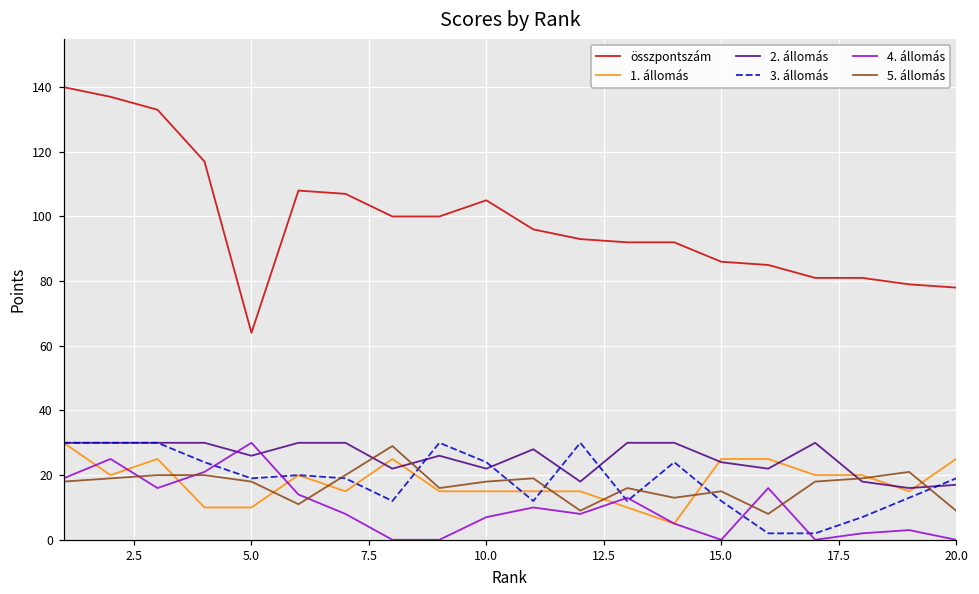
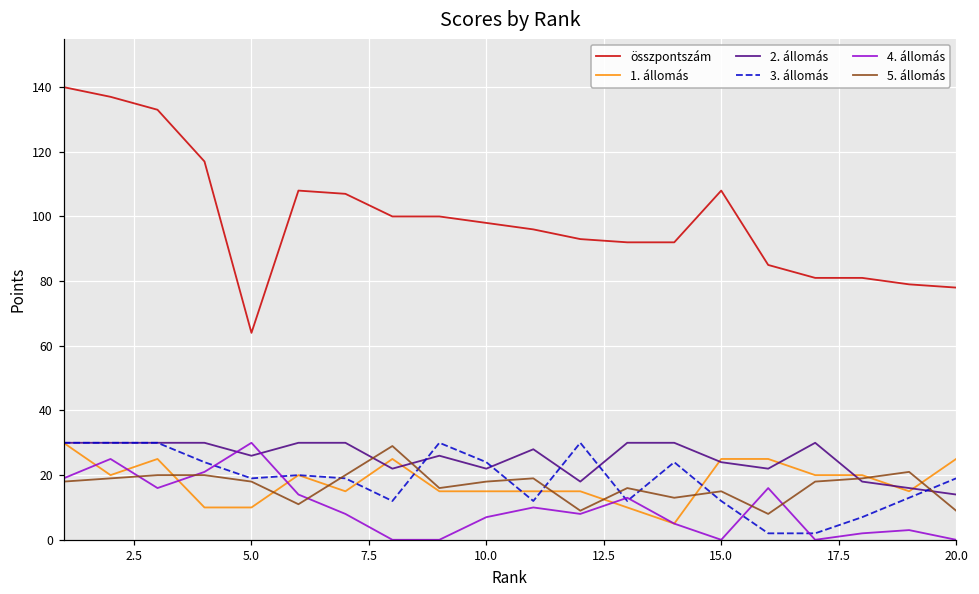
  {
    "összpontszám": {
      "5.0": 64,
-     "10.0": 105,
-     "15.0": 86,
+     "10.0": 98,
+     "15.0": 108,
      "20.0": 78
    },
    "1. állomás": {
      "5.0": 10,
      "10.0": 15,
      "15.0": 25,
      "20.0": 25
    },
    "2. állomás": {
      "5.0": 26,
      "10.0": 22,
      "15.0": 24,
-     "20.0": 17
+     "20.0": 14
    },
    "3. állomás": {
      "5.0": 19,
      "10.0": 24,
      "15.0": 12,
      "20.0": 19
    },
    "4. állomás": {
      "5.0": 30,
      "10.0": 7,
      "15.0": 0,
      "20.0": 0
    },
    "5. állomás": {
      "5.0": 18,
      "10.0": 18,
      "15.0": 15,
      "20.0": 9
    }
  }
